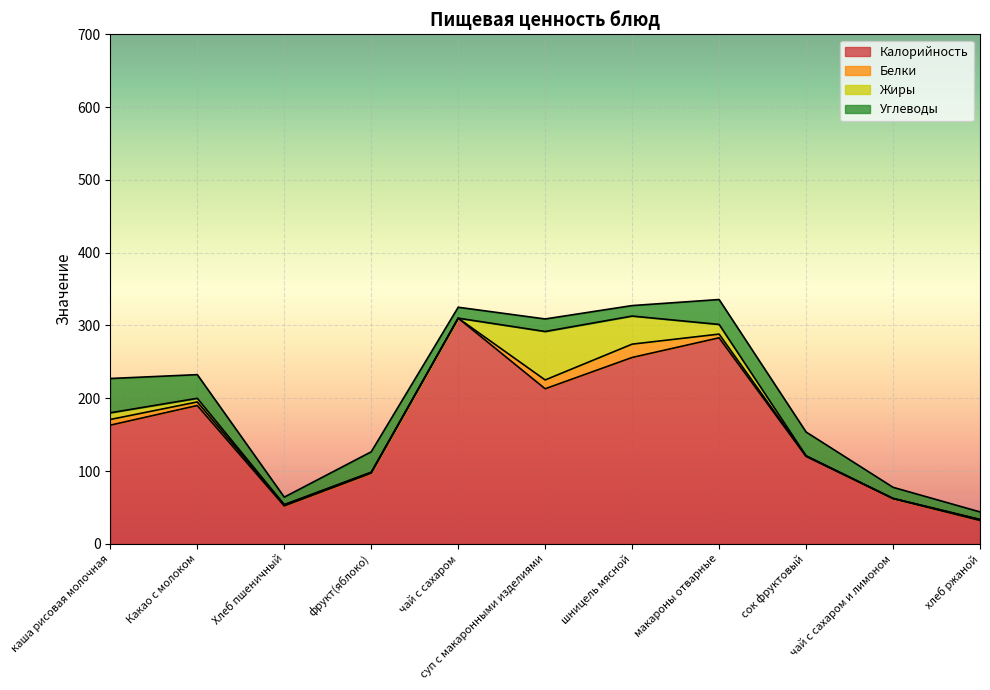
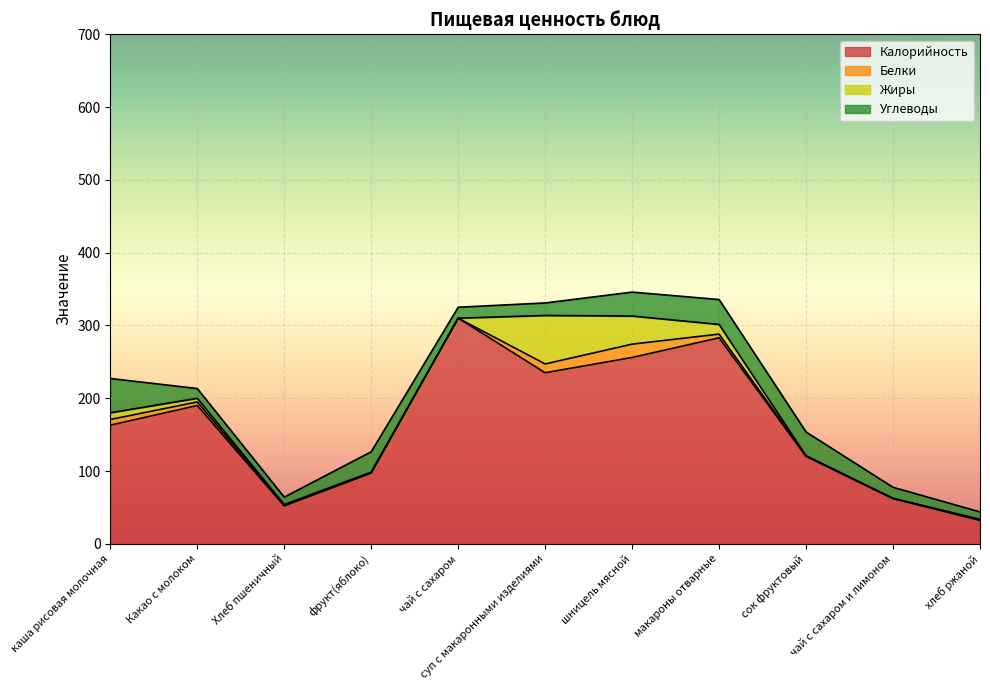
  {
    "Калорийность": {
      "каша рисовая молочная": 160,
      "Какао с молоком": 190,
-     "суп с макаронными изделиями": 210,
+     "суп с макаронными изделиями": 240,
      "шницель мясной": 260,
      "макароны отварные": 280
    },
    "Белки": {
      "каша рисовая молочная": 10,
      "Какао с молоком": 0,
      "суп с макаронными изделиями": 10,
      "шницель мясной": 20,
      "макароны отварные": 10
    },
    "Жиры": {
      "каша рисовая молочная": 10,
      "Какао с молоком": 10,
      "суп с макаронными изделиями": 70,
      "шницель мясной": 40,
      "макароны отварные": 10
    },
    "Углеводы": {
      "каша рисовая молочная": 50,
-     "Какао с молоком": 30,
+     "Какао с молоком": 10,
      "Хлеб пшеничный": 10,
      "фрукт(яблоко)": 30,
      "чай с сахаром": 20,
      "суп с макаронными изделиями": 20,
-     "шницель мясной": 10,
+     "шницель мясной": 30,
      "макароны отварные": 30,
      "сок фруктовый": 30,
      "чай с сахаром и лимоном": 20,
      "хлеб ржаной": 10
    }
  }
